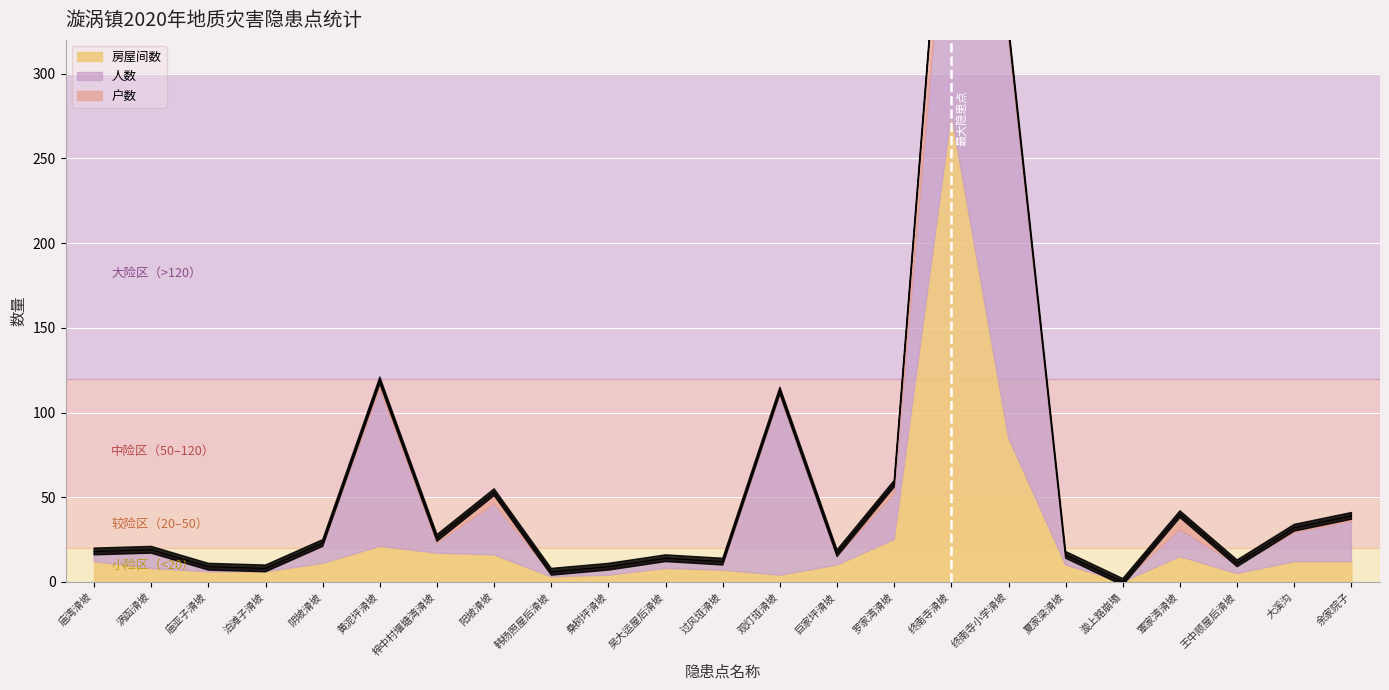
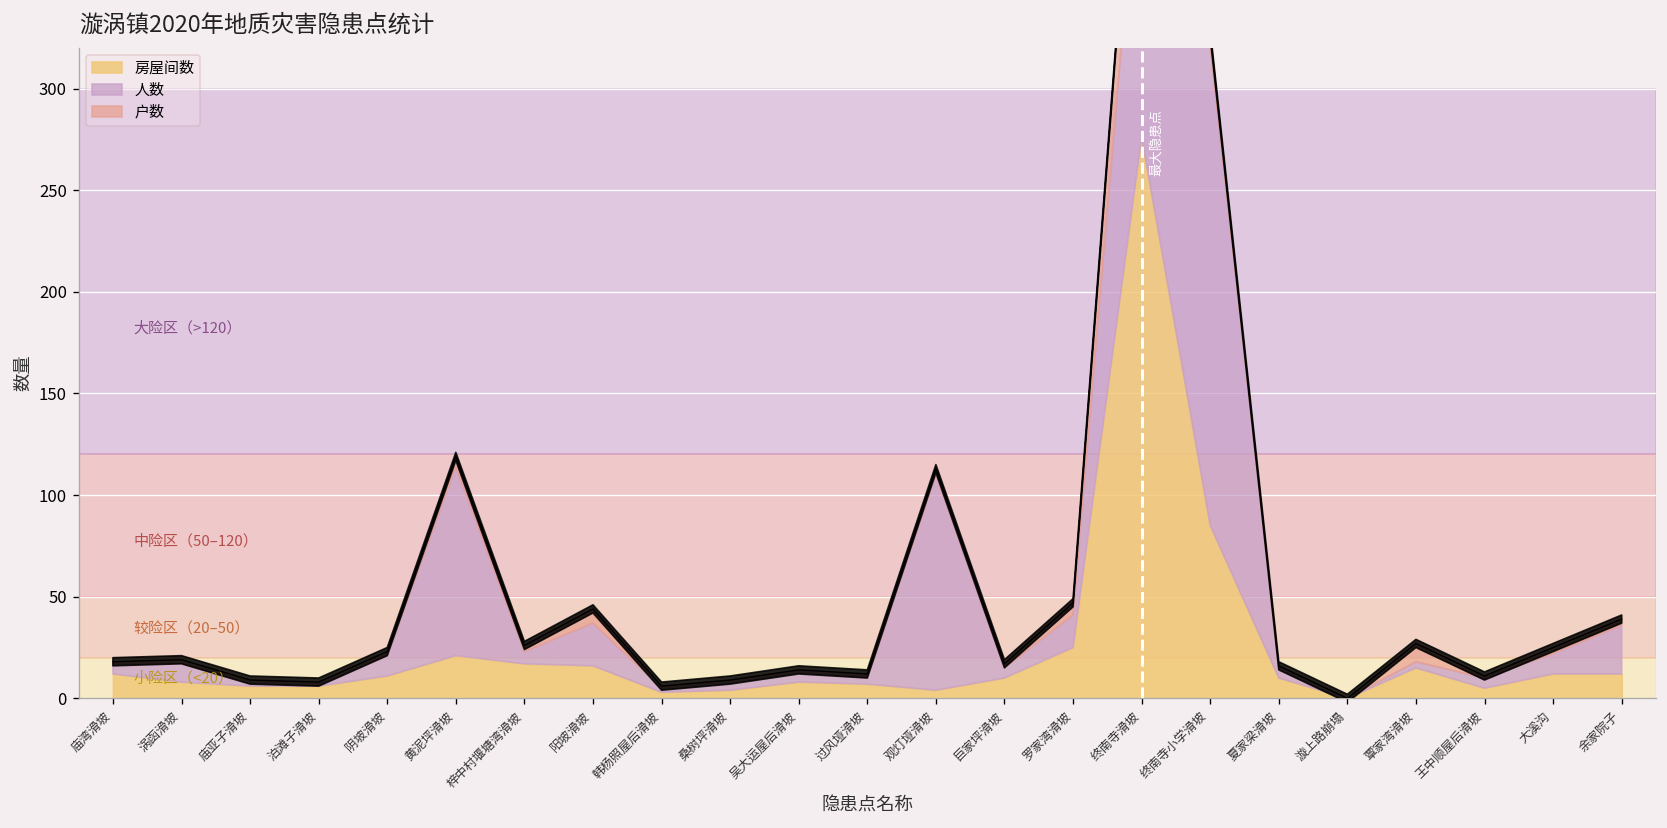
  {
    "人数": {
      "涡函滑坡": 9,
      "阴坡滑坡": 10,
      "黄泥坪滑坡": 93,
      "梓中村堰塘湾滑坡": 6,
-     "阳坡滑坡": 30,
+     "阳坡滑坡": 21,
      "过风垭滑坡": 3,
      "观灯垭滑坡": 106,
      "巨家坪滑坡": 5,
-     "罗家湾滑坡": 27,
+     "罗家湾滑坡": 16,
      "终南寺小学滑坡": 236,
-     "覃家湾滑坡": 16,
-     "大溪沟": 17,
+     "覃家湾滑坡": 3,
+     "大溪沟": 10,
      "余家院子": 24
    }
  }
